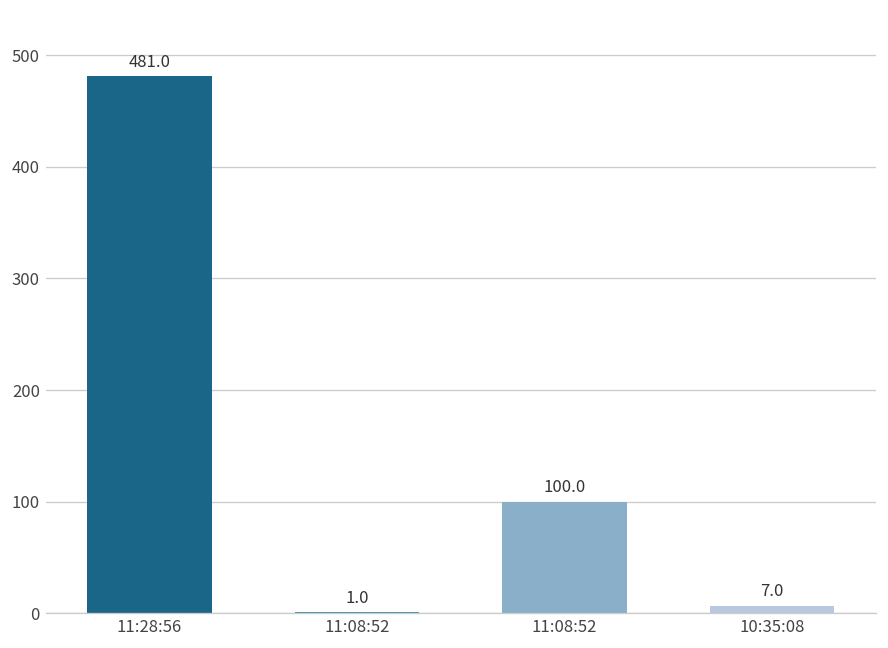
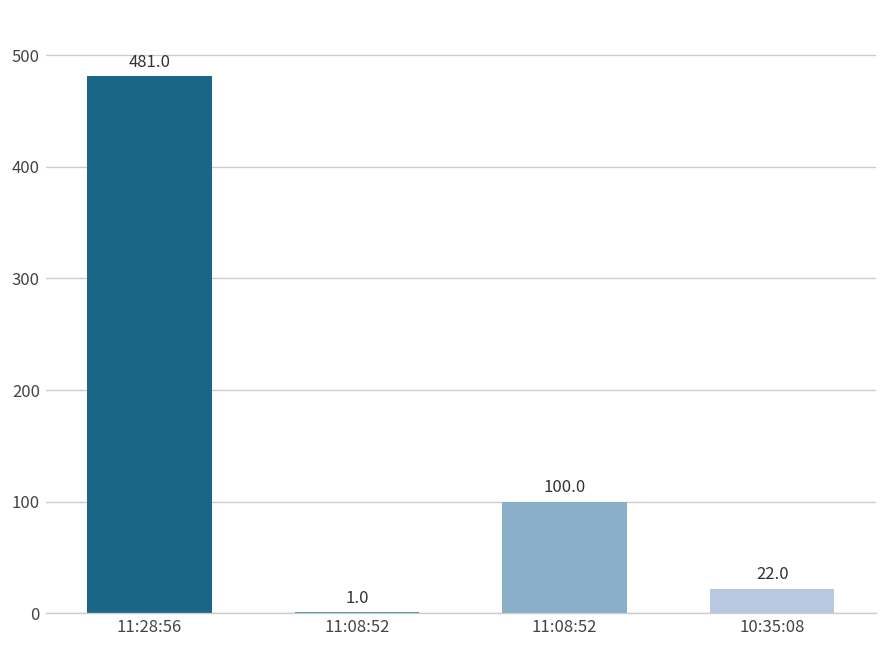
  {
    "11:28:56": 481.0,
-   "10:35:08": 7.0
+   "10:35:08": 22.0
  }
